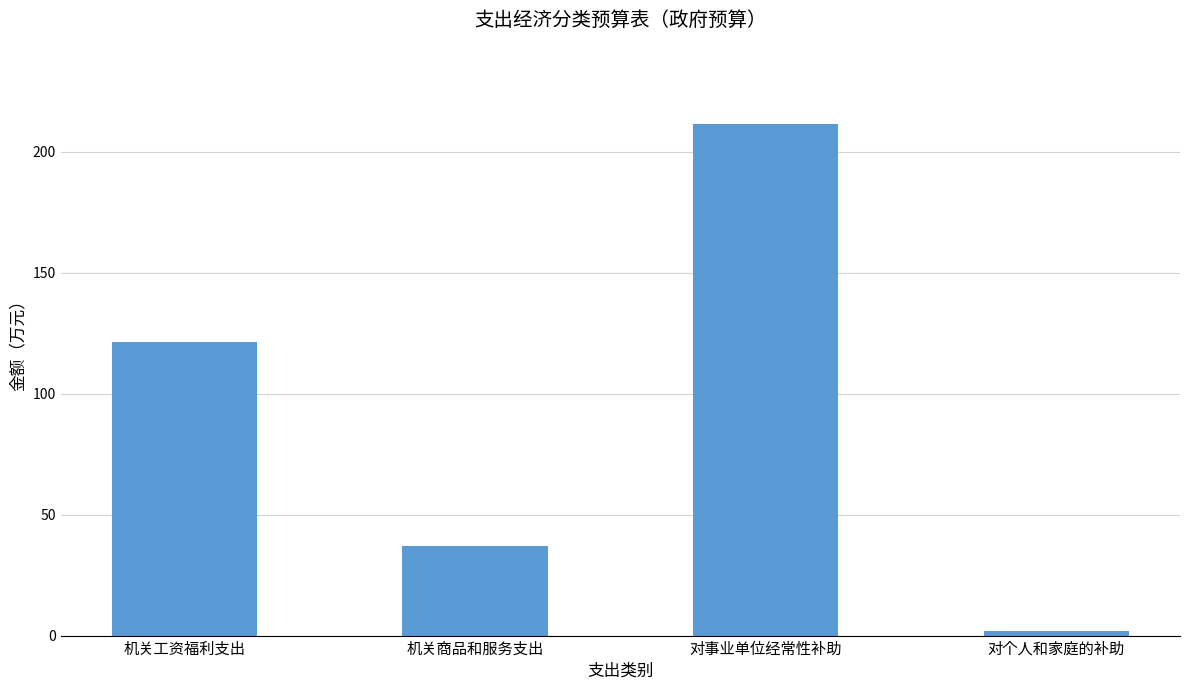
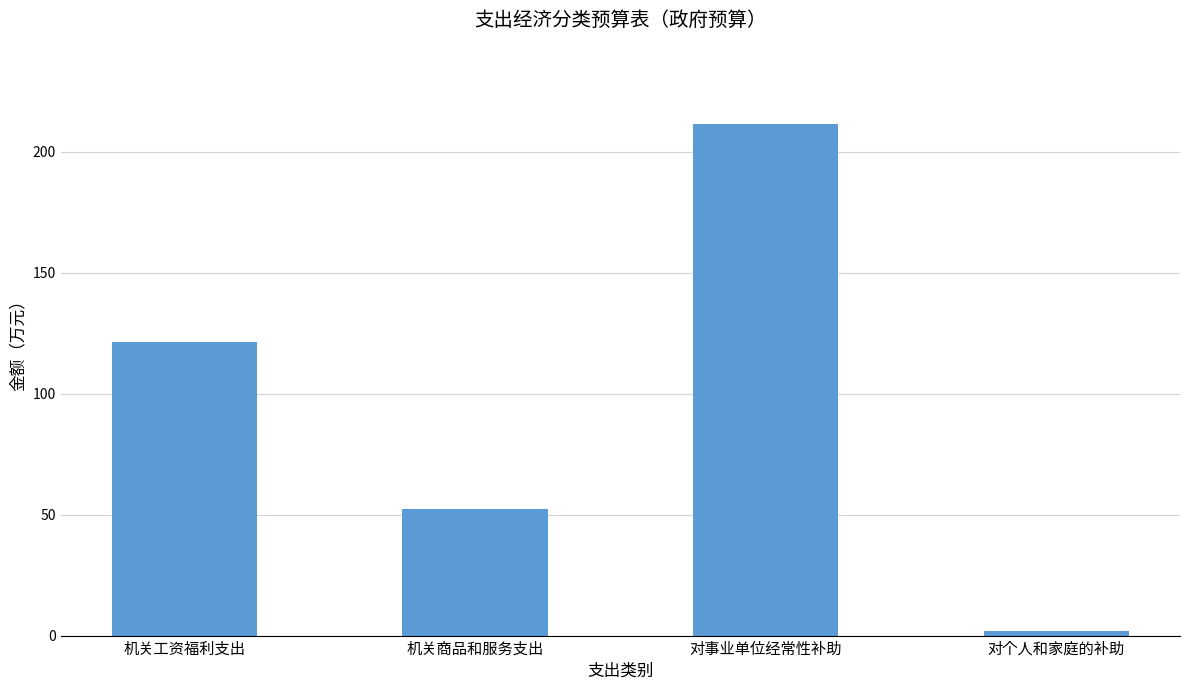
  {
    "机关工资福利支出": 121,
-   "机关商品和服务支出": 37,
+   "机关商品和服务支出": 52,
    "对事业单位经常性补助": 212,
    "对个人和家庭的补助": 2
  }
